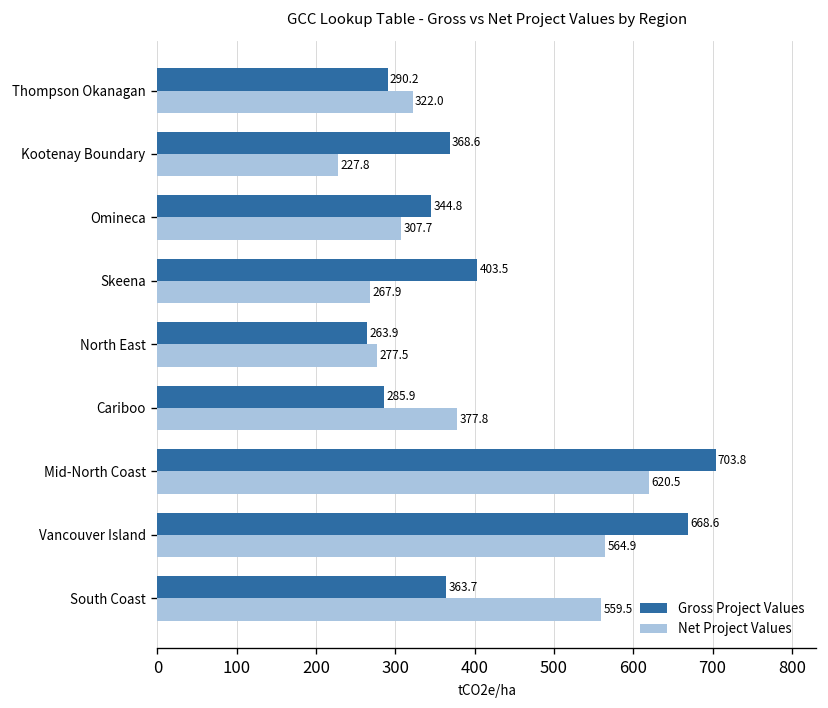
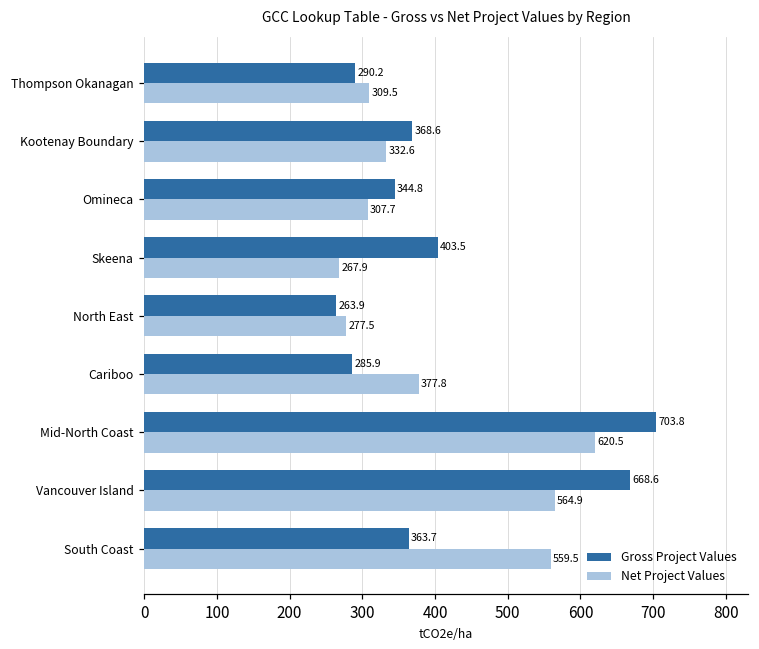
  {
    "Gross Project Values": {
      "Thompson Okanagan": 290.2,
      "Kootenay Boundary": 368.6,
      "Omineca": 344.8,
      "Skeena": 403.5,
      "North East": 263.9,
      "Cariboo": 285.9,
      "Mid-North Coast": 703.8,
      "Vancouver Island": 668.6,
      "South Coast": 363.7
    },
    "Net Project Values": {
-     "Thompson Okanagan": 322.0,
-     "Kootenay Boundary": 227.8,
+     "Thompson Okanagan": 309.5,
+     "Kootenay Boundary": 332.6,
      "Omineca": 307.7,
      "Skeena": 267.9,
      "North East": 277.5,
      "Cariboo": 377.8,
      "Mid-North Coast": 620.5,
      "Vancouver Island": 564.9,
      "South Coast": 559.5
    }
  }
